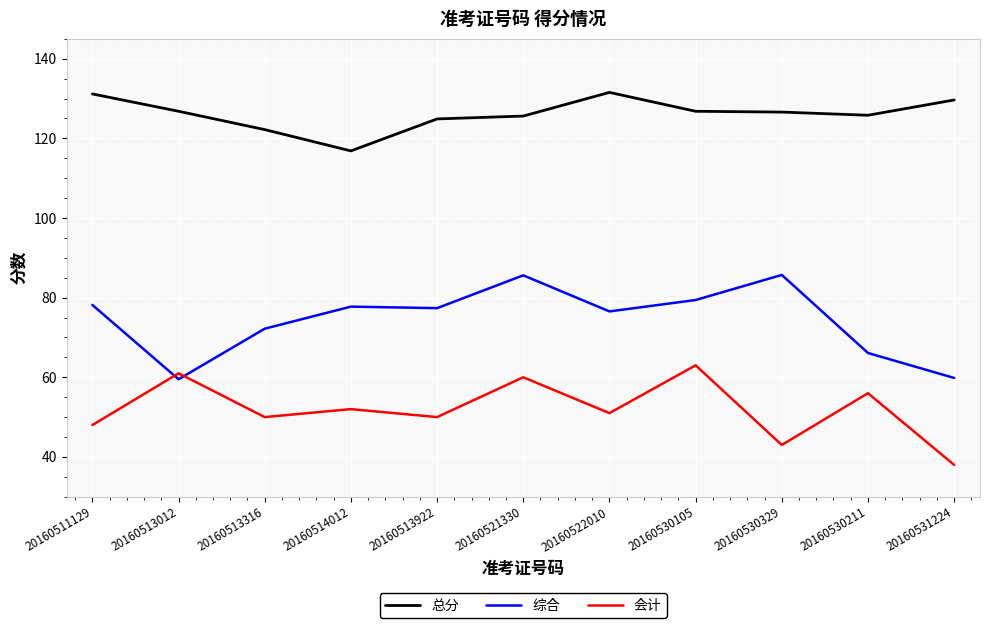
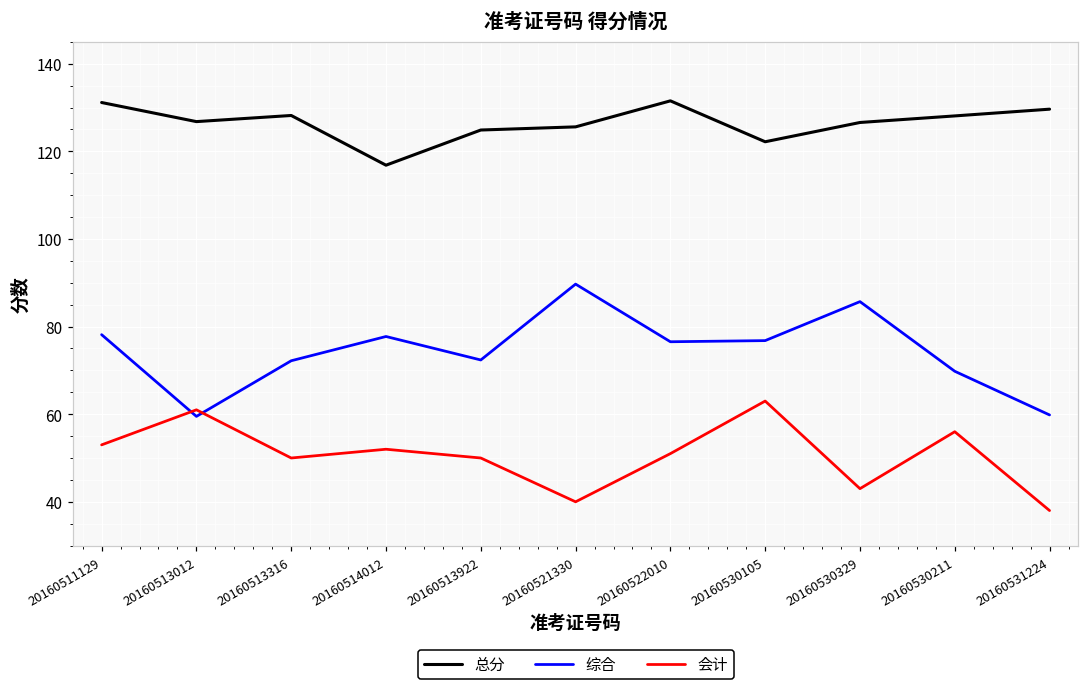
  {
    "总分": {
      "20160511129": 131,
      "20160513012": 127,
-     "20160513316": 122,
+     "20160513316": 128,
      "20160514012": 117,
      "20160513922": 125,
      "20160521330": 126,
      "20160522010": 132,
-     "20160530105": 127,
+     "20160530105": 122,
      "20160530329": 127,
-     "20160530211": 126,
+     "20160530211": 128,
      "20160531224": 130
    },
    "综合": {
      "20160511129": 78,
      "20160513012": 60,
      "20160513316": 72,
      "20160514012": 78,
-     "20160513922": 77,
-     "20160521330": 86,
+     "20160513922": 72,
+     "20160521330": 90,
      "20160522010": 77,
-     "20160530105": 79,
+     "20160530105": 77,
      "20160530329": 86,
-     "20160530211": 66,
+     "20160530211": 70,
      "20160531224": 60
    },
    "会计": {
-     "20160511129": 48,
+     "20160511129": 53,
      "20160513012": 61,
      "20160513316": 50,
      "20160514012": 52,
      "20160513922": 50,
-     "20160521330": 60,
+     "20160521330": 40,
      "20160522010": 51,
      "20160530105": 63,
      "20160530329": 43,
      "20160530211": 56,
      "20160531224": 38
    }
  }
